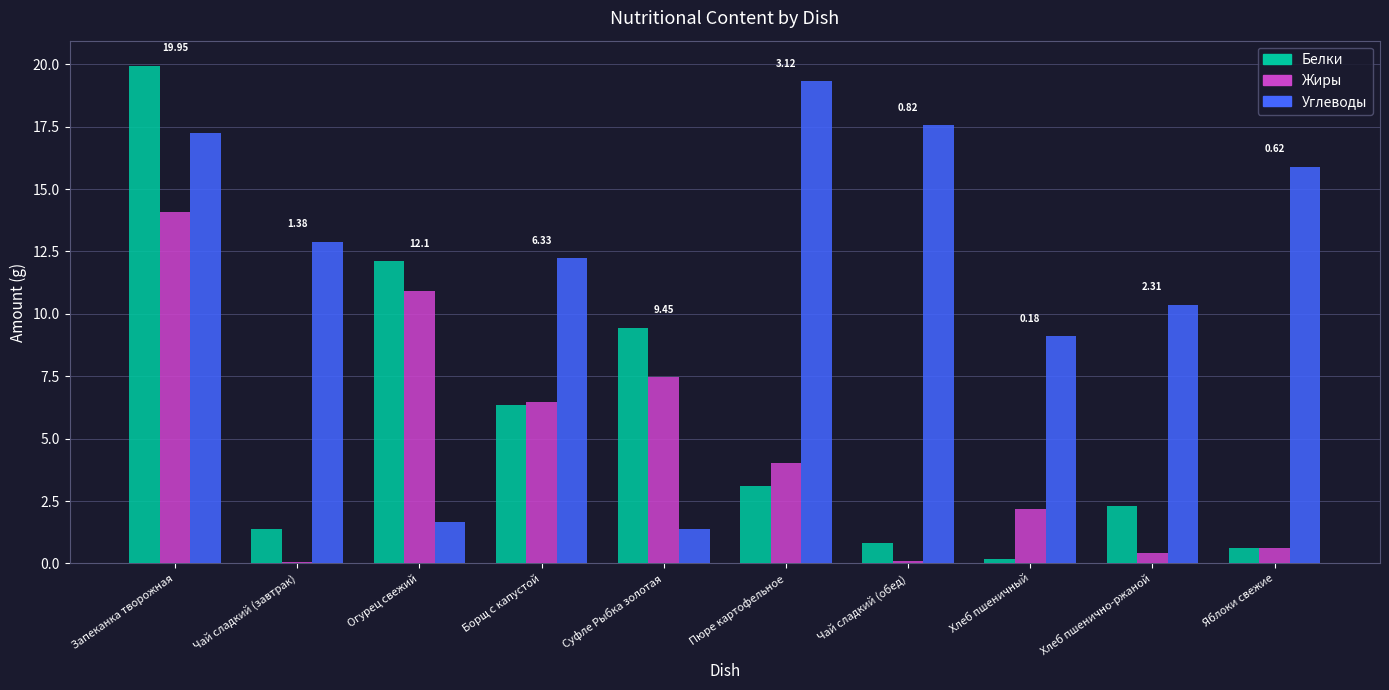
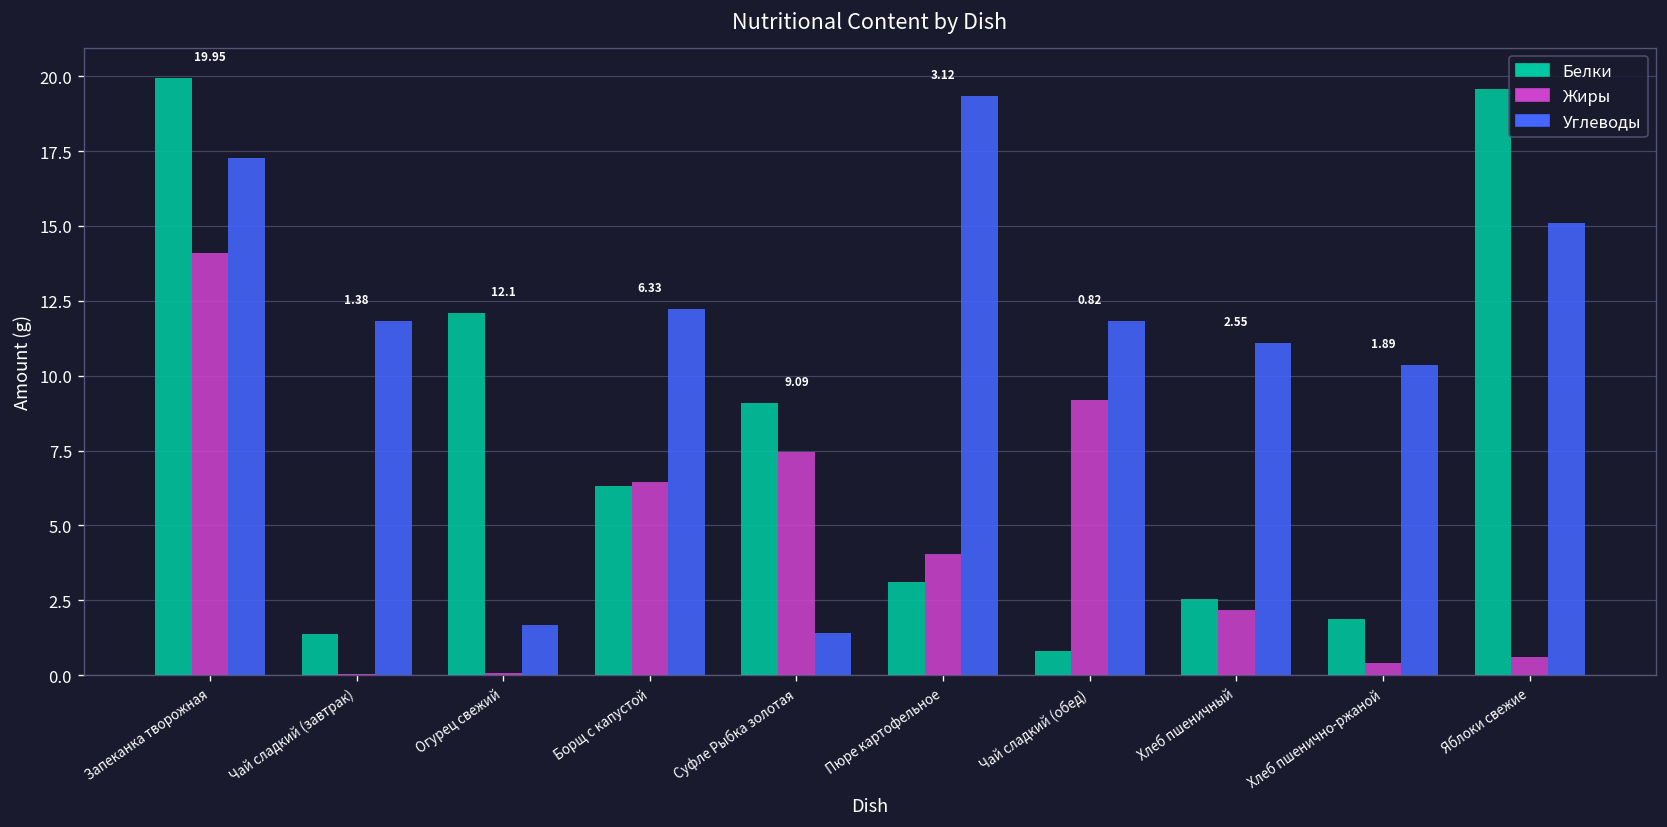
  {
    "Белки": {
      "Запеканка творожная": 19.95,
      "Огурец свежий": 12.1,
-     "Суфле Рыбка золотая": 9.45,
-     "Хлеб пшеничный": 0.18,
-     "Хлеб пшенично-ржаной": 2.31,
-     "Яблоки свежие": 0.6
+     "Суфле Рыбка золотая": 9.09,
+     "Хлеб пшеничный": 2.55,
+     "Хлеб пшенично-ржаной": 1.89,
+     "Яблоки свежие": 19.6
    },
    "Жиры": {
      "Запеканка творожная": 14.1,
-     "Огурец свежий": 10.9,
+     "Огурец свежий": 0.1,
      "Борщ с капустой": 6.5,
      "Суфле Рыбка золотая": 7.5,
      "Пюре картофельное": 4.0,
-     "Чай сладкий (обед)": 0.1,
+     "Чай сладкий (обед)": 9.2,
      "Хлеб пшеничный": 2.2,
      "Хлеб пшенично-ржаной": 0.4,
      "Яблоки свежие": 0.6
    },
    "Углеводы": {
      "Запеканка творожная": 17.3,
-     "Чай сладкий (завтрак)": 12.9,
+     "Чай сладкий (завтрак)": 11.8,
      "Огурец свежий": 1.7,
      "Суфле Рыбка золотая": 1.4,
-     "Чай сладкий (обед)": 17.6,
-     "Хлеб пшеничный": 9.1,
-     "Яблоки свежие": 15.9
+     "Чай сладкий (обед)": 11.8,
+     "Хлеб пшеничный": 11.1,
+     "Яблоки свежие": 15.1
    }
  }
